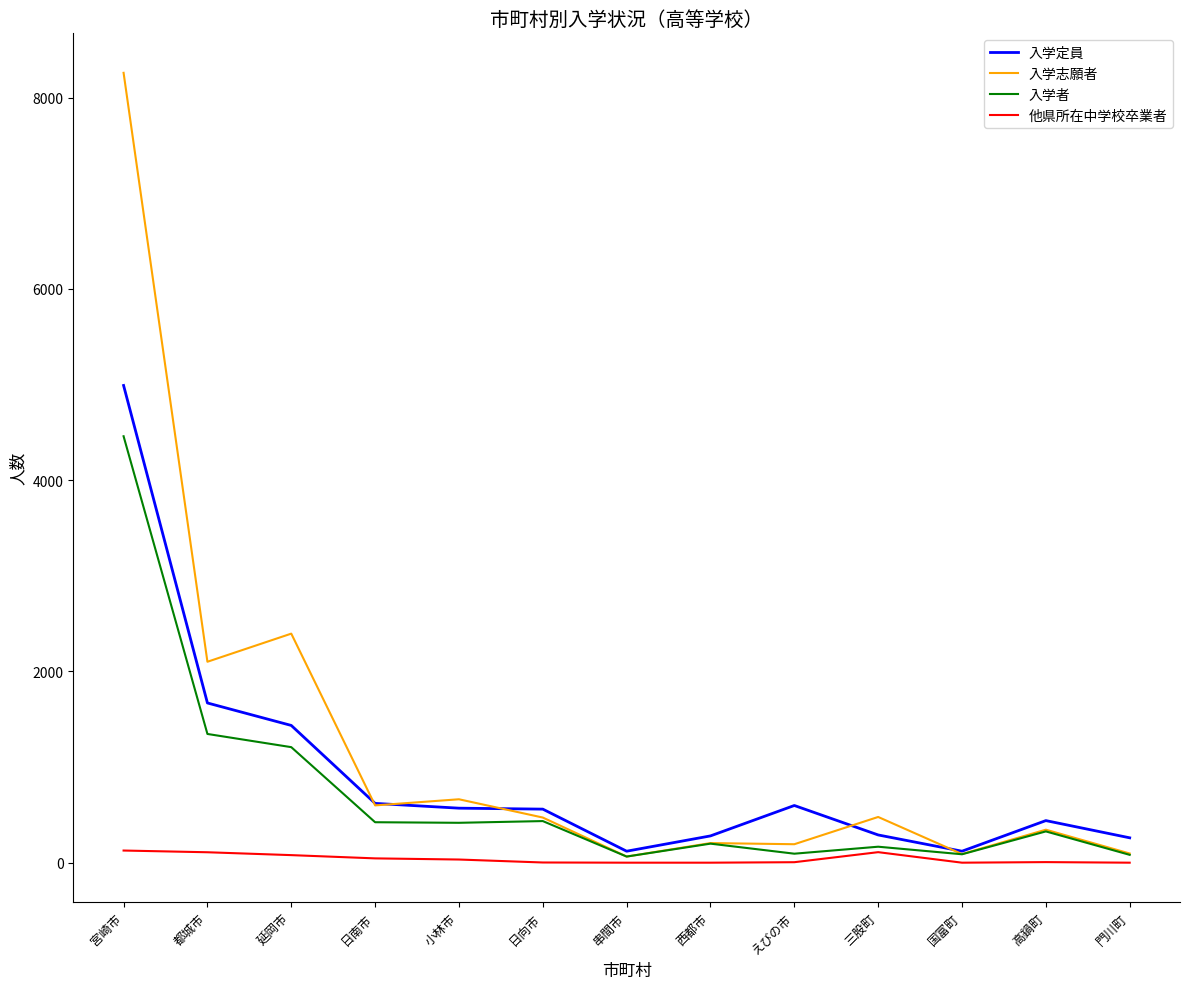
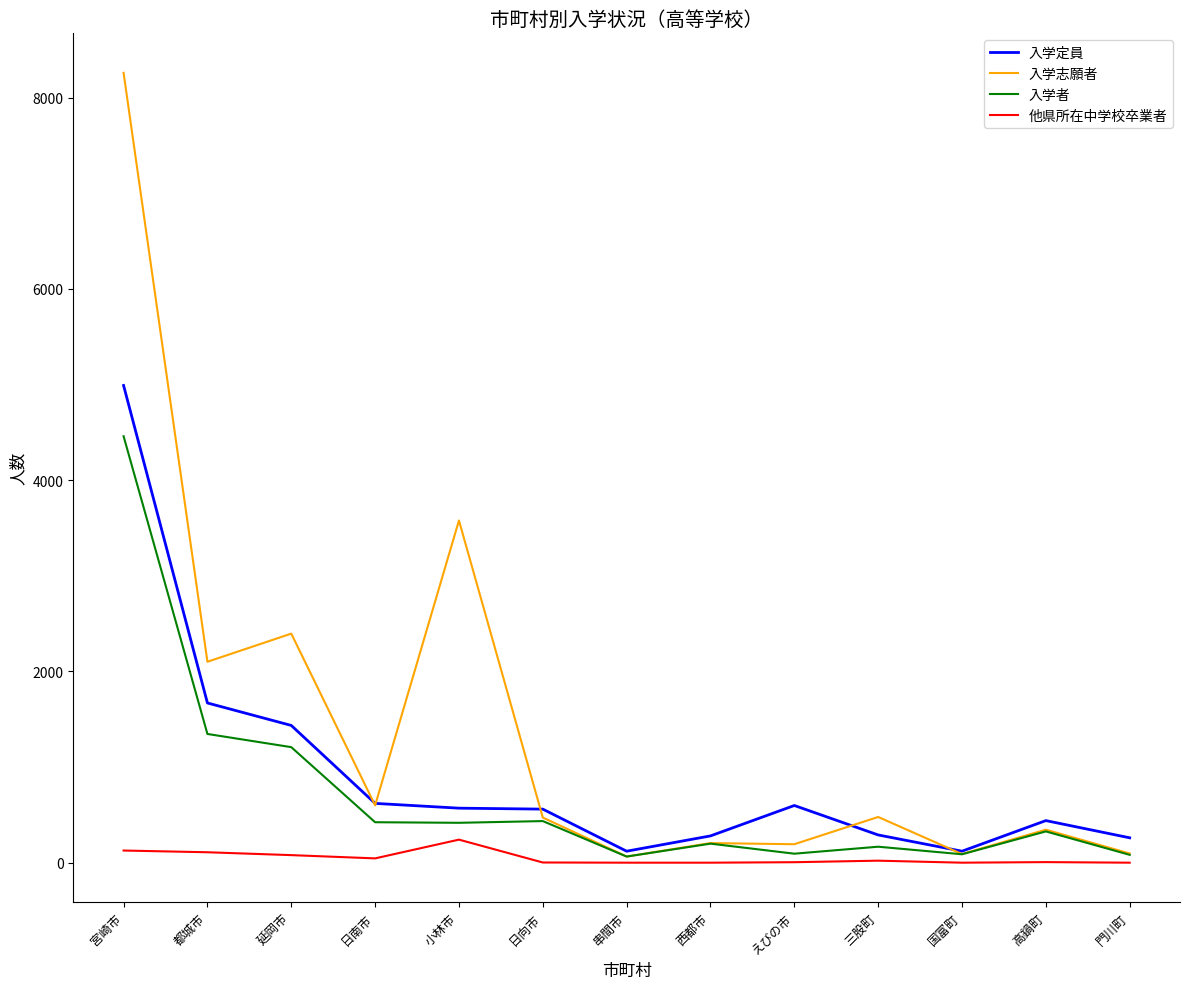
  {
    "入学定員": {
      "宮崎市": 5000,
      "都城市": 1700,
      "延岡市": 1400,
      "小林市": 600,
      "日向市": 600,
      "串間市": 100,
      "西都市": 300,
      "えびの市": 600,
      "三股町": 300,
      "国富町": 100,
      "高鍋町": 400,
      "門川町": 300
    },
    "入学志願者": {
      "宮崎市": 8300,
      "都城市": 2100,
      "延岡市": 2400,
-     "小林市": 700,
+     "小林市": 3600,
      "日向市": 500,
      "えびの市": 200,
      "三股町": 500
    },
    "入学者": {
      "宮崎市": 4500,
      "都城市": 1300,
      "延岡市": 1200,
      "日南市": 400,
      "小林市": 400,
      "日向市": 400,
      "えびの市": 100,
      "三股町": 200
    },
    "他県所在中学校卒業者": {
      "宮崎市": 100,
      "都城市": 100,
      "延岡市": 100,
      "日南市": 0,
-     "小林市": 0,
+     "小林市": 200,
      "日向市": 0,
      "串間市": 0,
      "西都市": 0,
      "えびの市": 0,
-     "三股町": 100,
+     "三股町": 0,
      "国富町": 0,
      "高鍋町": 0,
      "門川町": 0
    }
  }
